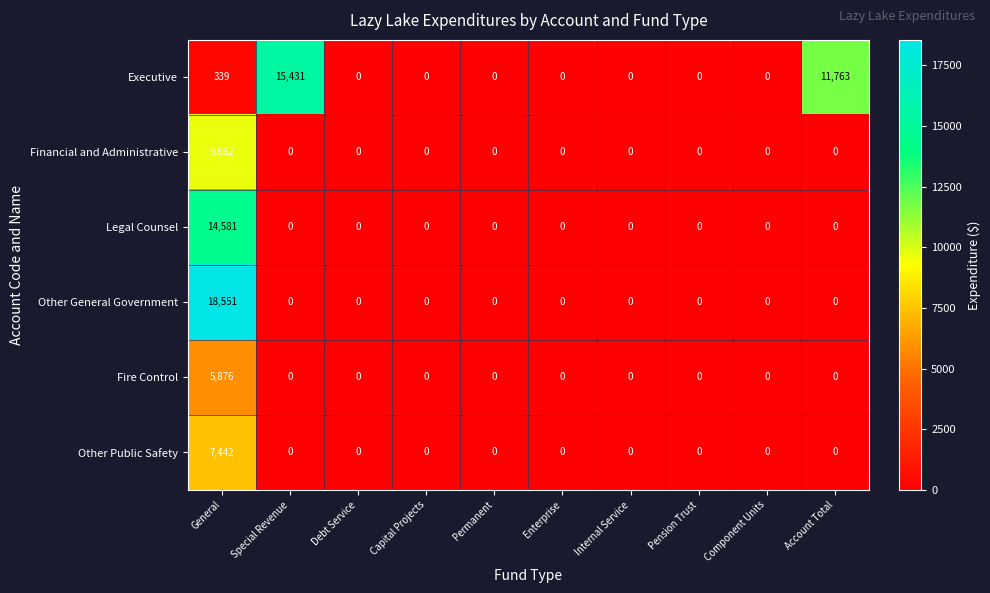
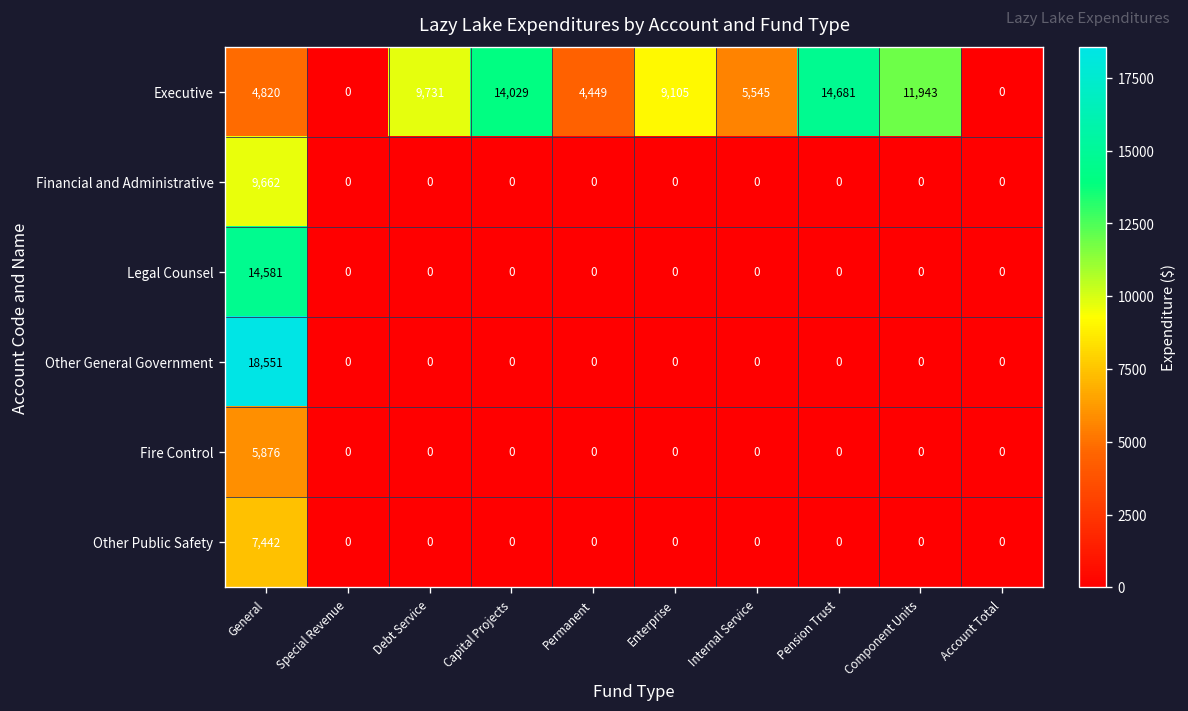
  {
    "Executive": {
-     "General": "339",
-     "Special Revenue": "15,431",
-     "Debt Service": "0",
-     "Capital Projects": "0",
-     "Permanent": "0",
-     "Enterprise": "0",
-     "Internal Service": "0",
-     "Pension Trust": "0",
-     "Component Units": "0",
-     "Account Total": "11,763"
+     "General": "4,820",
+     "Special Revenue": "0",
+     "Debt Service": "9,731",
+     "Capital Projects": "14,029",
+     "Permanent": "4,449",
+     "Enterprise": "9,105",
+     "Internal Service": "5,545",
+     "Pension Trust": "14,681",
+     "Component Units": "11,943",
+     "Account Total": "0"
    },
    "Financial and Administrative": {
      "General": "9,662",
      "Special Revenue": "0",
      "Debt Service": "0",
      "Capital Projects": "0",
      "Permanent": "0",
      "Enterprise": "0",
      "Internal Service": "0",
      "Pension Trust": "0",
      "Component Units": "0",
      "Account Total": "0"
    },
    "Legal Counsel": {
      "General": "14,581",
      "Special Revenue": "0",
      "Debt Service": "0",
      "Capital Projects": "0",
      "Permanent": "0",
      "Enterprise": "0",
      "Internal Service": "0",
      "Pension Trust": "0",
      "Component Units": "0",
      "Account Total": "0"
    },
    "Other General Government": {
      "General": "18,551",
      "Special Revenue": "0",
      "Debt Service": "0",
      "Capital Projects": "0",
      "Permanent": "0",
      "Enterprise": "0",
      "Internal Service": "0",
      "Pension Trust": "0",
      "Component Units": "0",
      "Account Total": "0"
    },
    "Fire Control": {
      "General": "5,876",
      "Special Revenue": "0",
      "Debt Service": "0",
      "Capital Projects": "0",
      "Permanent": "0",
      "Enterprise": "0",
      "Internal Service": "0",
      "Pension Trust": "0",
      "Component Units": "0",
      "Account Total": "0"
    },
    "Other Public Safety": {
      "General": "7,442",
      "Special Revenue": "0",
      "Debt Service": "0",
      "Capital Projects": "0",
      "Permanent": "0",
      "Enterprise": "0",
      "Internal Service": "0",
      "Pension Trust": "0",
      "Component Units": "0",
      "Account Total": "0"
    }
  }
